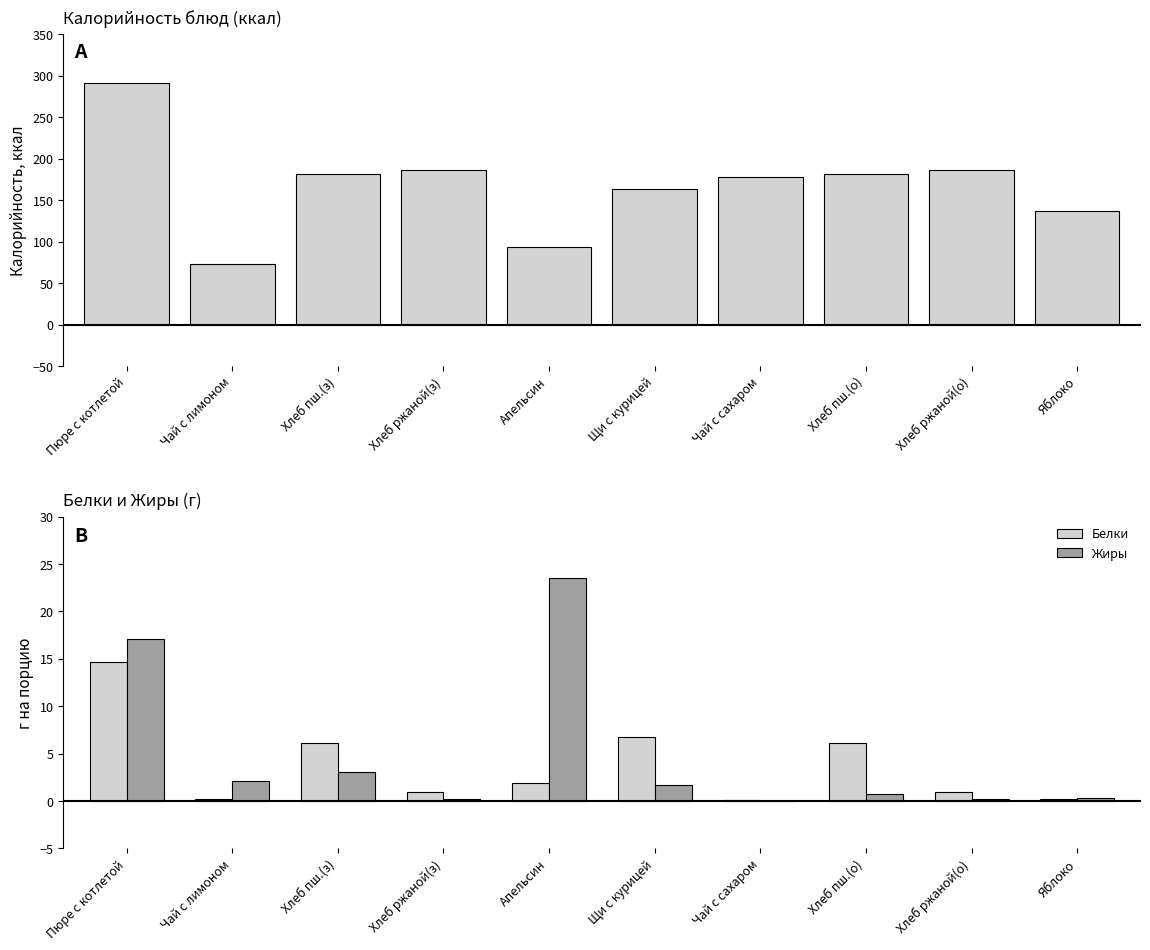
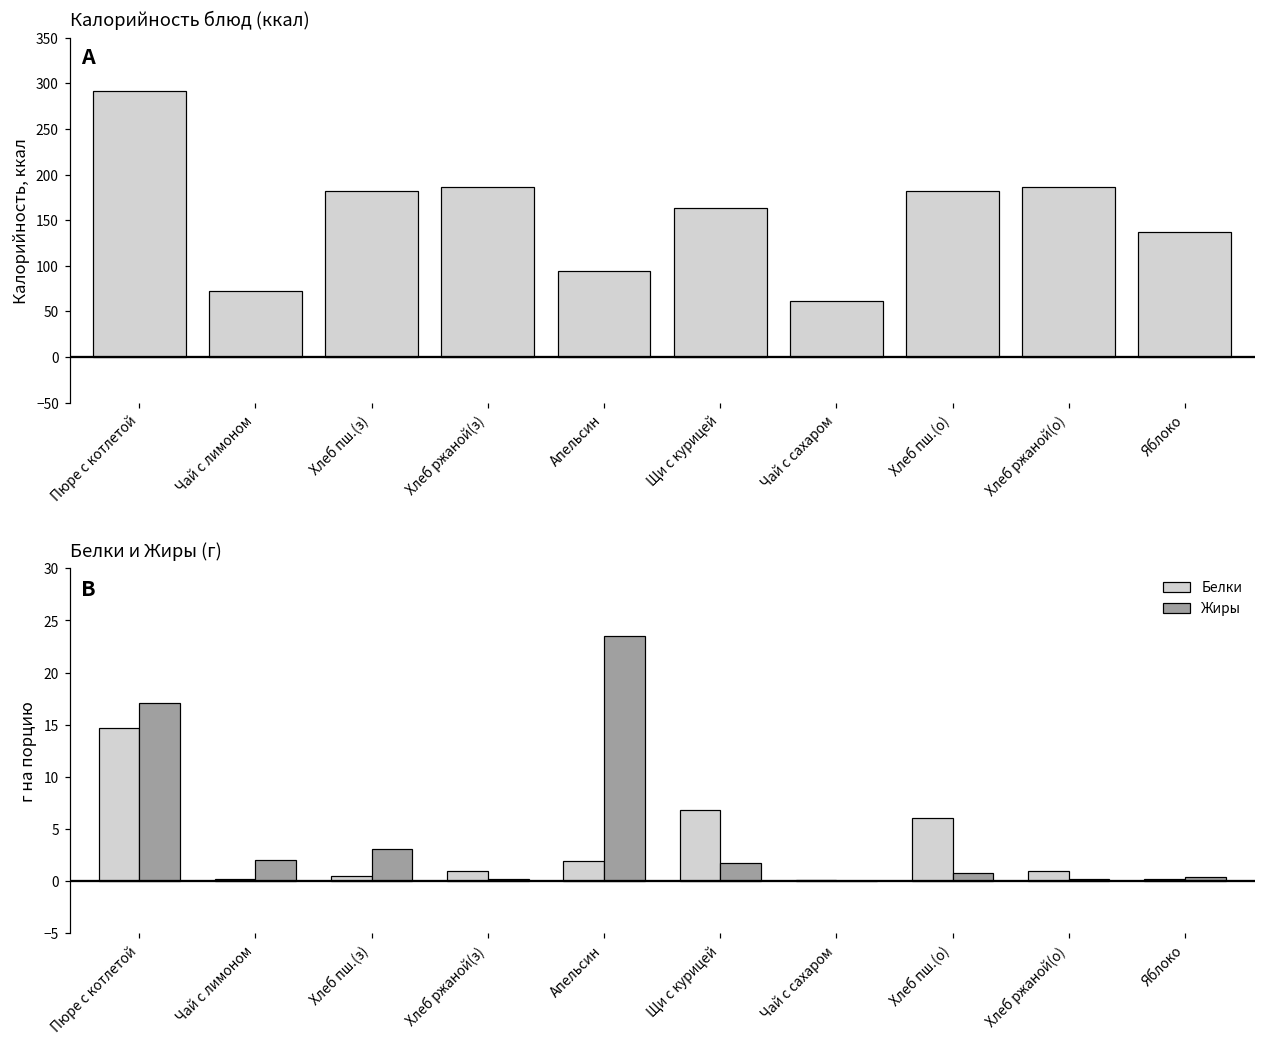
  {
    "Калорийность блюд (ккал)": {
      "Пюре с котлетой": 290,
      "Чай с лимоном": 70,
      "Хлеб пш.(з)": 180,
      "Хлеб ржаной(з)": 190,
      "Апельсин": 90,
      "Щи с курицей": 160,
-     "Чай с сахаром": 180,
+     "Чай с сахаром": 60,
      "Хлеб пш.(о)": 180,
      "Хлеб ржаной(о)": 190,
      "Яблоко": 140
    },
    "Белки и Жиры (г)": {
      "Белки": {
        "Пюре с котлетой": 15,
-       "Хлеб пш.(з)": 6,
+       "Хлеб пш.(з)": 1,
        "Хлеб ржаной(з)": 1,
        "Апельсин": 2,
        "Щи с курицей": 7,
        "Хлеб пш.(о)": 6,
        "Хлеб ржаной(о)": 1
      },
      "Жиры": {
        "Пюре с котлетой": 17,
        "Чай с лимоном": 2,
        "Хлеб пш.(з)": 3,
        "Апельсин": 24,
        "Щи с курицей": 2,
        "Хлеб пш.(о)": 1,
        "Яблоко": 0
      }
    }
  }
